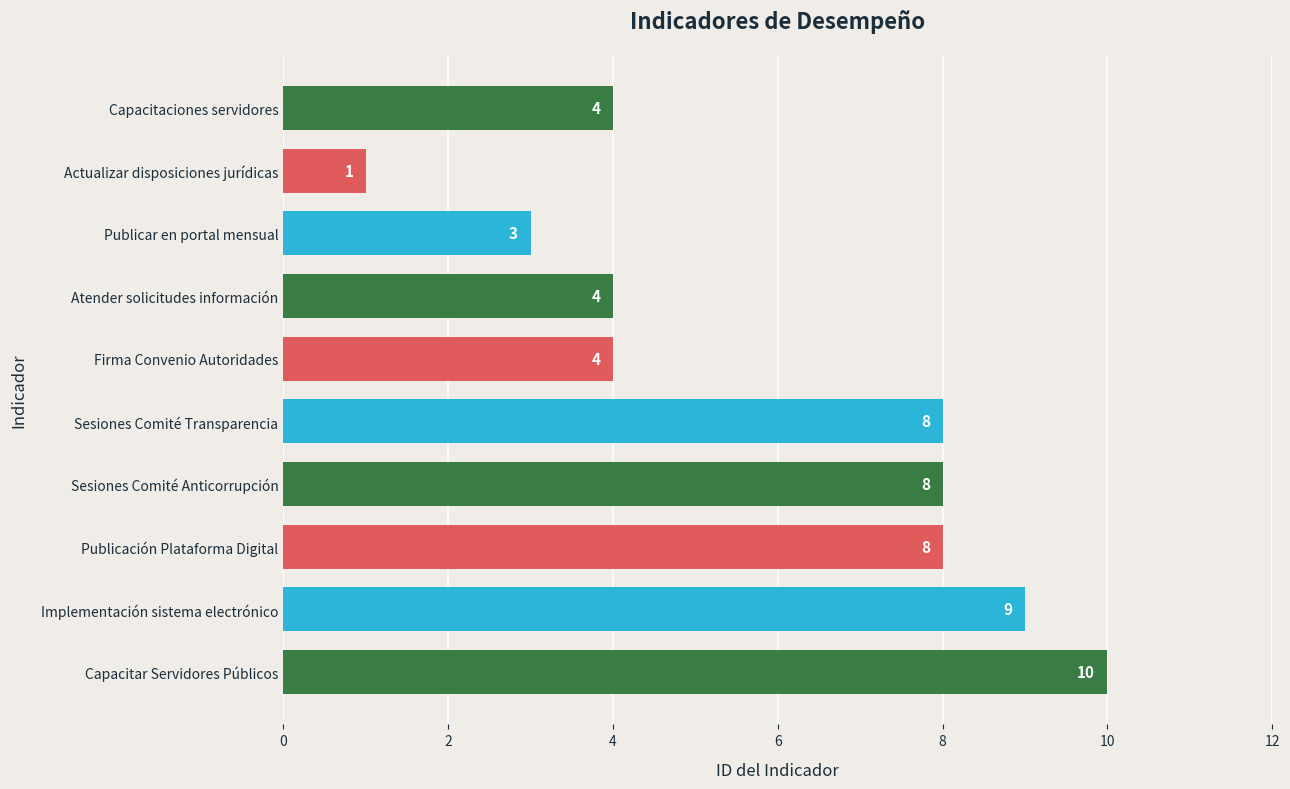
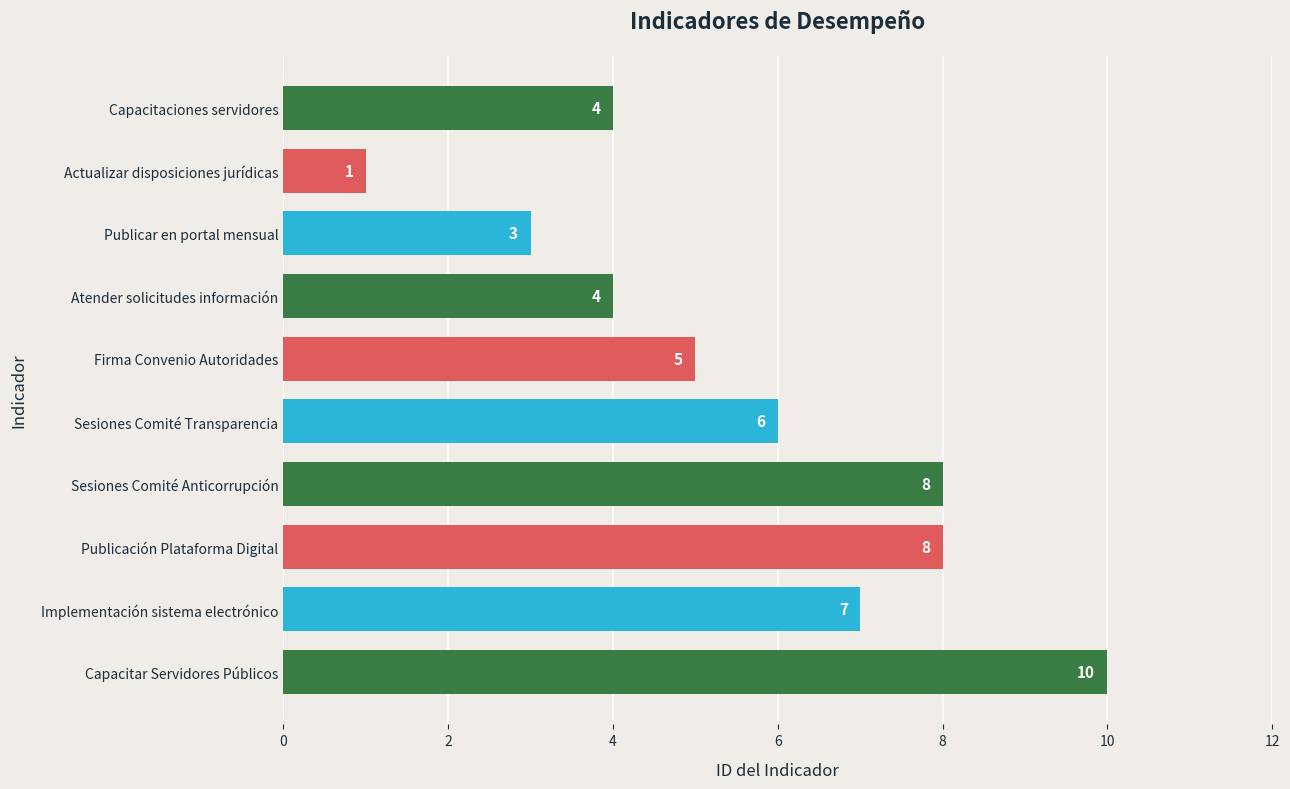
  {
    "Capacitaciones servidores": 4,
    "Actualizar disposiciones jurídicas": 1,
    "Publicar en portal mensual": 3,
    "Atender solicitudes información": 4,
-   "Firma Convenio Autoridades": 4,
-   "Sesiones Comité Transparencia": 8,
+   "Firma Convenio Autoridades": 5,
+   "Sesiones Comité Transparencia": 6,
    "Sesiones Comité Anticorrupción": 8,
    "Publicación Plataforma Digital": 8,
-   "Implementación sistema electrónico": 9,
+   "Implementación sistema electrónico": 7,
    "Capacitar Servidores Públicos": 10
  }
